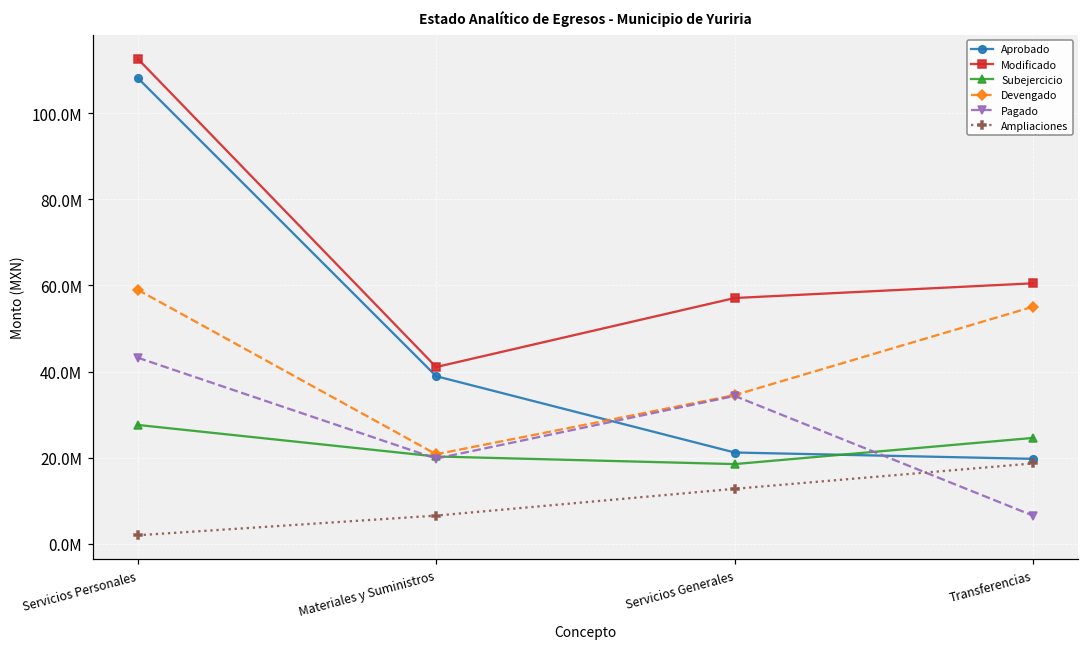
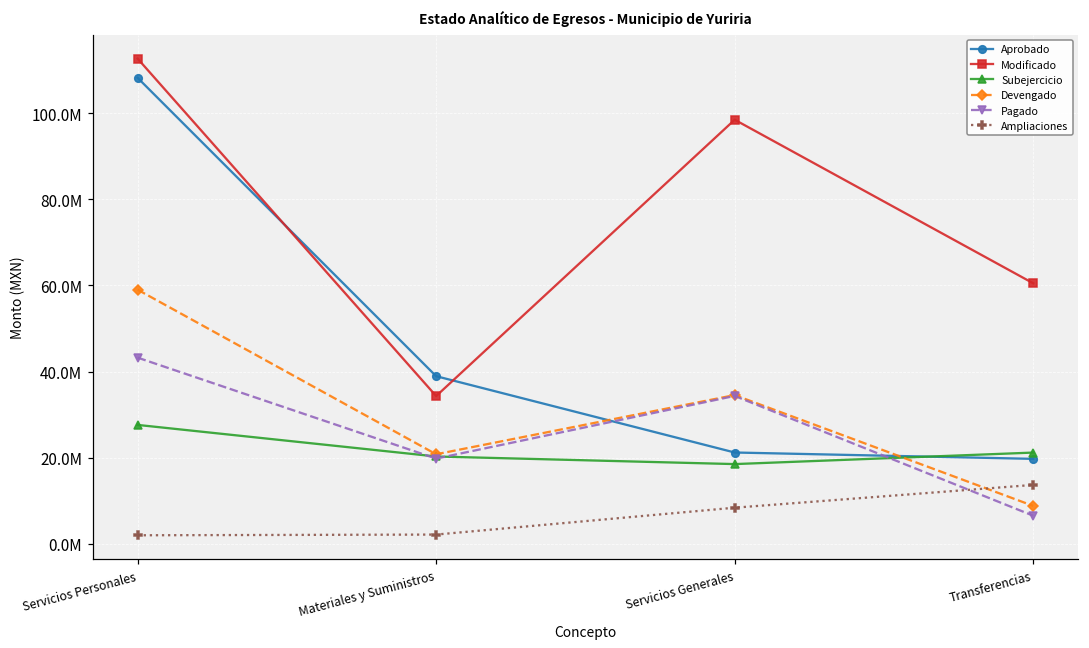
  {
    "Aprobado": {
      "Servicios Personales": 108000000,
      "Materiales y Suministros": 39000000,
      "Servicios Generales": 21000000,
      "Transferencias": 20000000
    },
    "Modificado": {
      "Servicios Personales": 113000000,
-     "Materiales y Suministros": 41000000,
-     "Servicios Generales": 57000000,
+     "Materiales y Suministros": 34000000,
+     "Servicios Generales": 98000000,
      "Transferencias": 60000000
    },
    "Subejercicio": {
      "Servicios Personales": 28000000,
      "Servicios Generales": 18000000,
-     "Transferencias": 25000000
+     "Transferencias": 21000000
    },
    "Devengado": {
      "Servicios Personales": 59000000,
-     "Transferencias": 55000000
+     "Transferencias": 9000000
    },
    "Pagado": {
      "Servicios Personales": 43000000,
      "Transferencias": 7000000
    },
    "Ampliaciones": {
      "Servicios Personales": 2000000,
-     "Materiales y Suministros": 7000000,
-     "Servicios Generales": 13000000,
-     "Transferencias": 19000000
+     "Materiales y Suministros": 2000000,
+     "Servicios Generales": 8000000,
+     "Transferencias": 14000000
    }
  }
